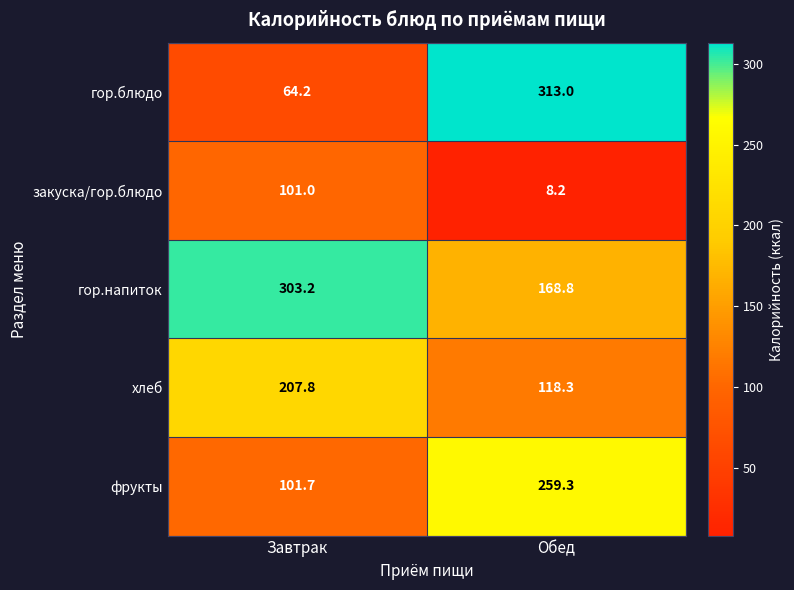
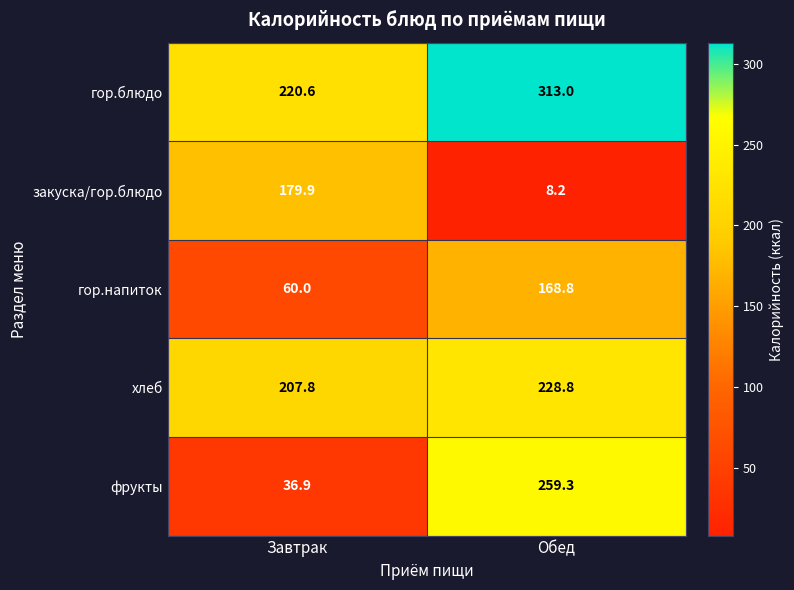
  {
    "гор.блюдо": {
-     "Завтрак": 64.2,
+     "Завтрак": 220.6,
      "Обед": 313.0
    },
    "закуска/гор.блюдо": {
-     "Завтрак": 101.0,
+     "Завтрак": 179.9,
      "Обед": 8.2
    },
    "гор.напиток": {
-     "Завтрак": 303.2,
+     "Завтрак": 60.0,
      "Обед": 168.8
    },
    "хлеб": {
      "Завтрак": 207.8,
-     "Обед": 118.3
+     "Обед": 228.8
    },
    "фрукты": {
-     "Завтрак": 101.7,
+     "Завтрак": 36.9,
      "Обед": 259.3
    }
  }
